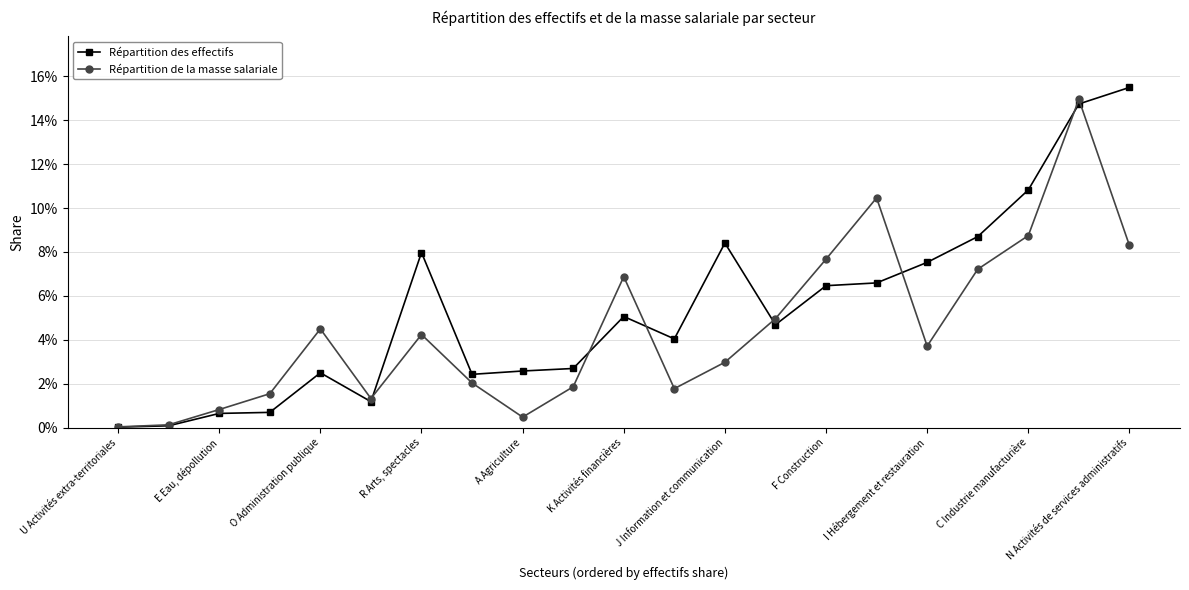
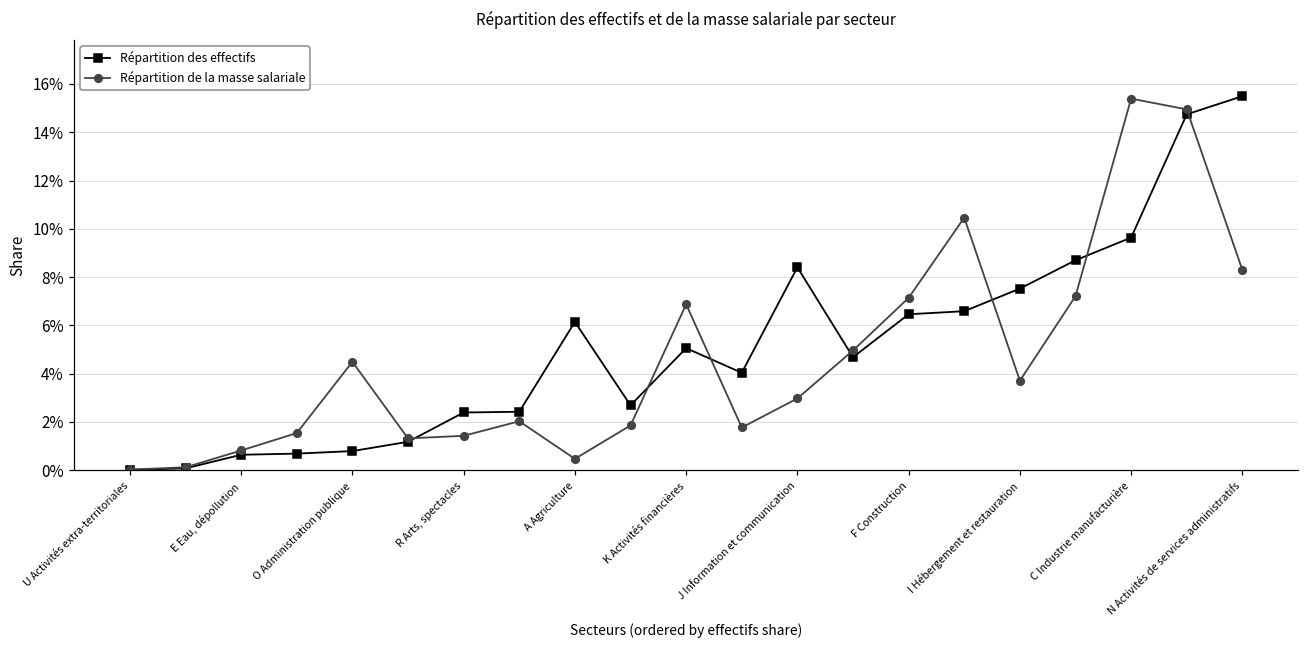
  {
    "Répartition des effectifs": {
      "E Eau, dépollution": "0.6%",
-     "O Administration publique": "2.5%",
-     "R Arts, spectacles": "8.0%",
-     "A Agriculture": "2.6%",
+     "O Administration publique": "0.8%",
+     "R Arts, spectacles": "2.4%",
+     "A Agriculture": "6.1%",
      "K Activités financières": "5.1%",
      "J Information et communication": "8.4%",
      "F Construction": "6.5%",
      "I Hébergement et restauration": "7.5%",
-     "C Industrie manufacturière": "10.8%",
+     "C Industrie manufacturière": "9.6%",
      "N Activités de services administratifs": "15.5%"
    },
    "Répartition de la masse salariale": {
      "E Eau, dépollution": "0.8%",
      "O Administration publique": "4.5%",
-     "R Arts, spectacles": "4.2%",
+     "R Arts, spectacles": "1.4%",
      "A Agriculture": "0.5%",
      "K Activités financières": "6.9%",
      "J Information et communication": "3.0%",
-     "F Construction": "7.7%",
+     "F Construction": "7.1%",
      "I Hébergement et restauration": "3.7%",
-     "C Industrie manufacturière": "8.7%",
+     "C Industrie manufacturière": "15.4%",
      "N Activités de services administratifs": "8.3%"
    }
  }
